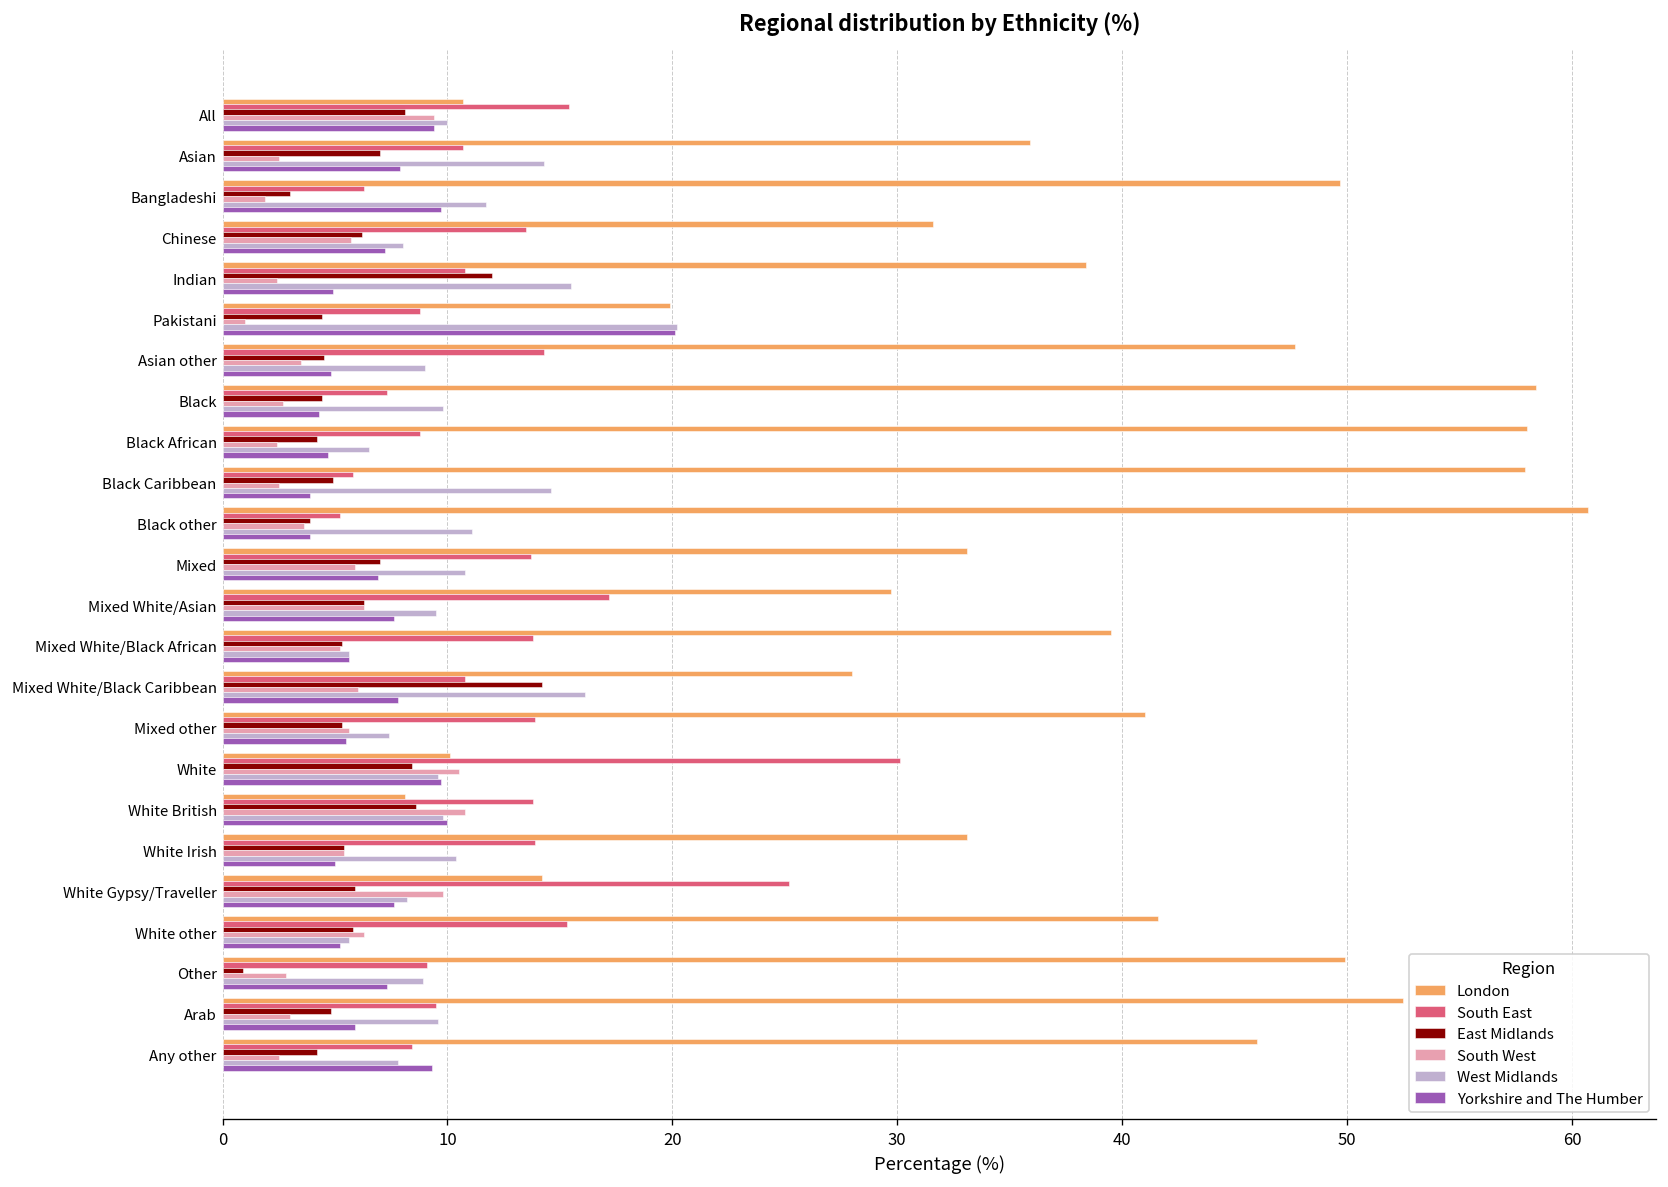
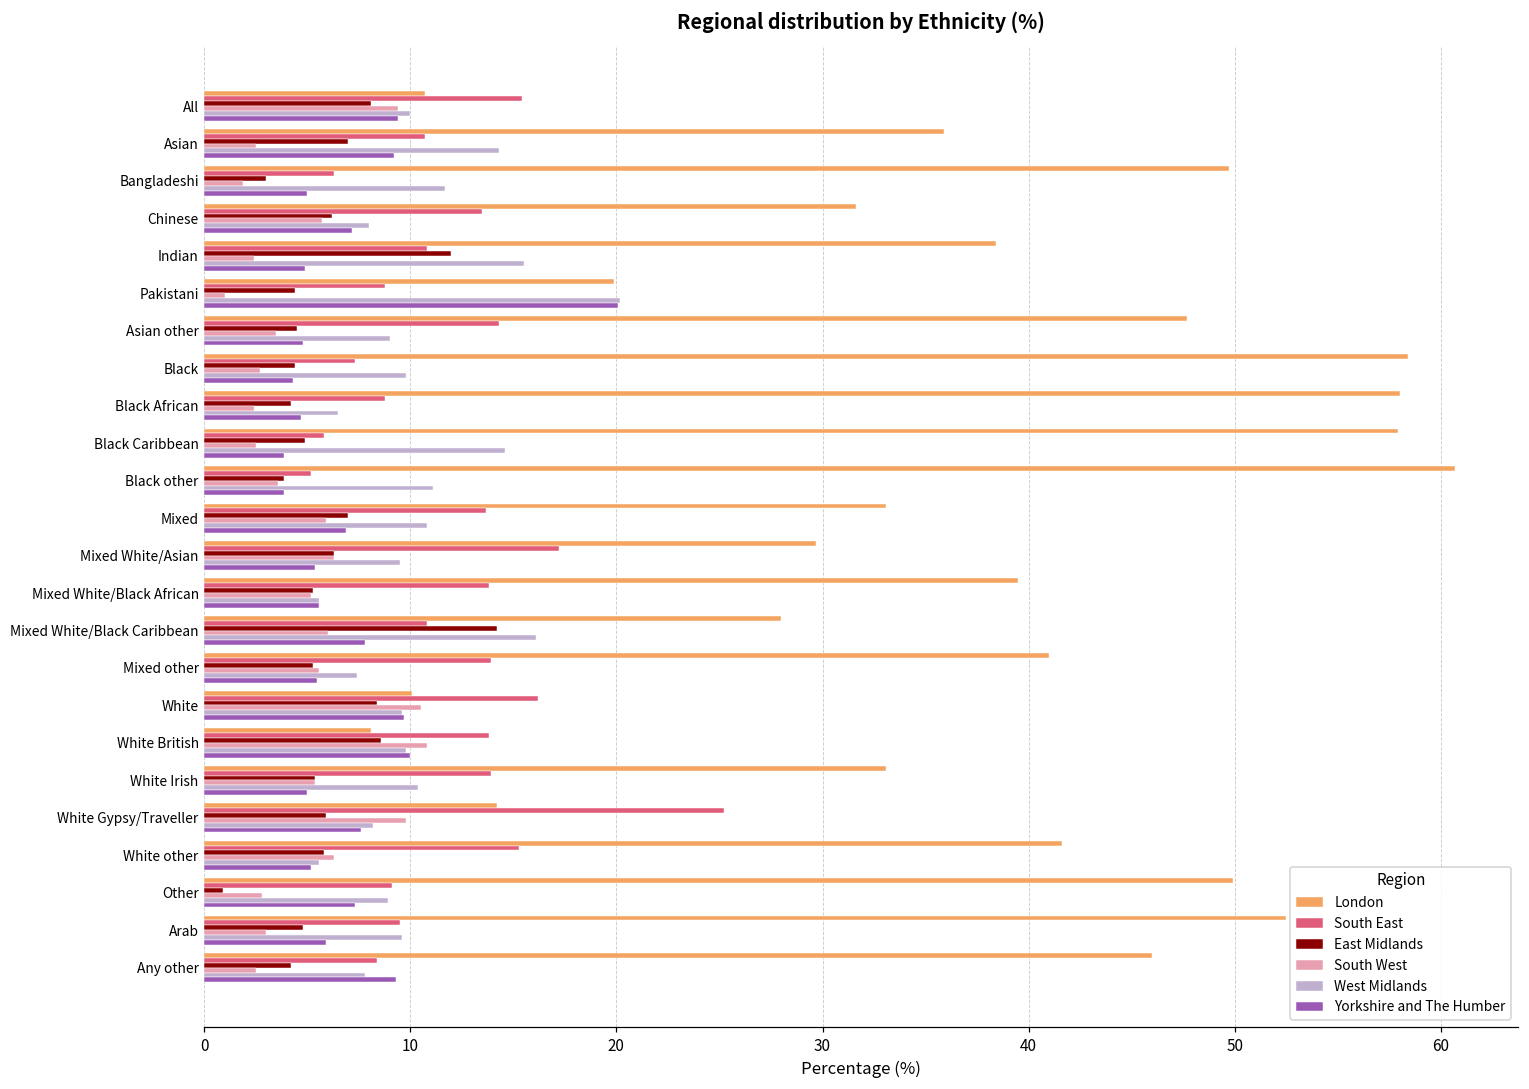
  {
    "London": {
      "All": 10.7,
      "Asian": 35.9,
      "Bangladeshi": 49.7,
      "Chinese": 31.6,
      "Indian": 38.4,
      "Pakistani": 19.9,
      "Asian other": 47.7,
      "Black": 58.4,
      "Black African": 58.0,
      "Black Caribbean": 57.9,
      "Black other": 60.7,
      "Mixed": 33.1,
      "Mixed White/Asian": 29.7,
      "Mixed White/Black African": 39.5,
      "Mixed White/Black Caribbean": 28.0,
      "Mixed other": 41.0,
      "White": 10.1,
      "White British": 8.1,
      "White Irish": 33.1,
      "White Gypsy/Traveller": 14.2,
      "White other": 41.6,
      "Other": 49.9,
      "Arab": 52.5,
      "Any other": 46.0
    },
    "South East": {
      "All": 15.4,
      "Asian": 10.7,
      "Bangladeshi": 6.3,
      "Chinese": 13.5,
      "Indian": 10.8,
      "Pakistani": 8.8,
      "Asian other": 14.3,
      "Black": 7.3,
      "Black African": 8.8,
      "Black Caribbean": 5.8,
      "Black other": 5.2,
      "Mixed": 13.7,
      "Mixed White/Asian": 17.2,
      "Mixed White/Black African": 13.8,
      "Mixed White/Black Caribbean": 10.8,
      "Mixed other": 13.9,
-     "White": 30.1,
+     "White": 16.2,
      "White British": 13.8,
      "White Irish": 13.9,
      "White Gypsy/Traveller": 25.2,
      "White other": 15.3,
      "Other": 9.1,
      "Arab": 9.5,
      "Any other": 8.4
    },
    "East Midlands": {
      "All": 8.1,
      "Asian": 7.0,
      "Bangladeshi": 3.0,
      "Chinese": 6.2,
      "Indian": 12.0,
      "Pakistani": 4.4,
      "Asian other": 4.5,
      "Black": 4.4,
      "Black African": 4.2,
      "Black Caribbean": 4.9,
      "Black other": 3.9,
      "Mixed": 7.0,
      "Mixed White/Asian": 6.3,
      "Mixed White/Black African": 5.3,
      "Mixed White/Black Caribbean": 14.2,
      "Mixed other": 5.3,
      "White": 8.4,
      "White British": 8.6,
      "White Irish": 5.4,
      "White Gypsy/Traveller": 5.9,
      "White other": 5.8,
      "Other": 0.9,
      "Arab": 4.8,
      "Any other": 4.2
    },
    "Yorkshire and The Humber": {
      "All": 9.4,
-     "Asian": 7.9,
-     "Bangladeshi": 9.7,
+     "Asian": 9.2,
+     "Bangladeshi": 5.0,
      "Chinese": 7.2,
      "Indian": 4.9,
      "Pakistani": 20.1,
      "Asian other": 4.8,
      "Black": 4.3,
      "Black African": 4.7,
      "Black Caribbean": 3.9,
      "Black other": 3.9,
      "Mixed": 6.9,
-     "Mixed White/Asian": 7.6,
+     "Mixed White/Asian": 5.4,
      "Mixed White/Black African": 5.6,
      "Mixed White/Black Caribbean": 7.8,
      "Mixed other": 5.5,
      "White": 9.7,
      "White British": 10.0,
      "White Irish": 5.0,
      "White Gypsy/Traveller": 7.6,
      "White other": 5.2,
      "Other": 7.3,
      "Arab": 5.9,
      "Any other": 9.3
    }
  }
